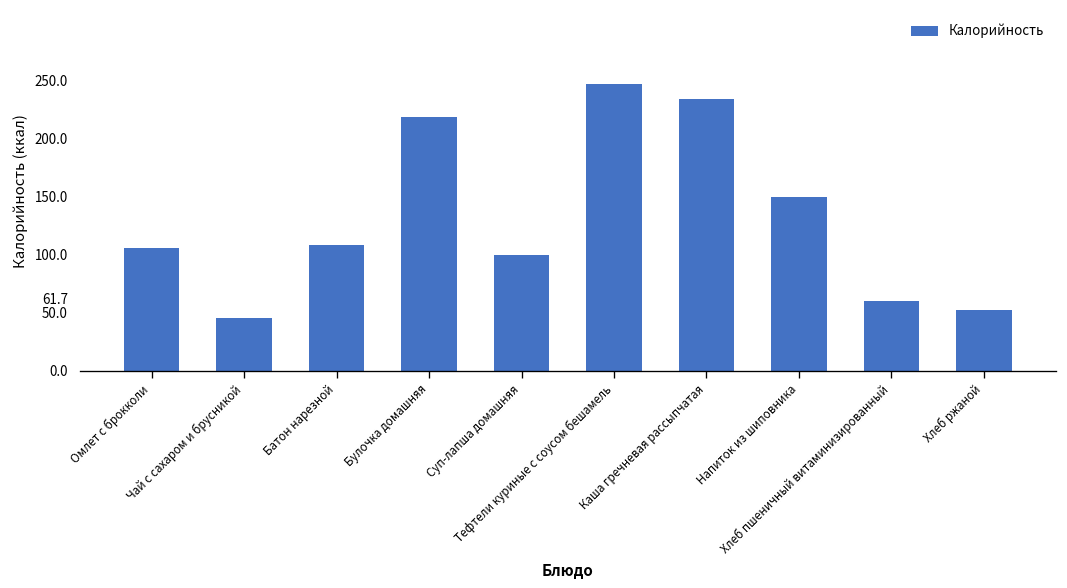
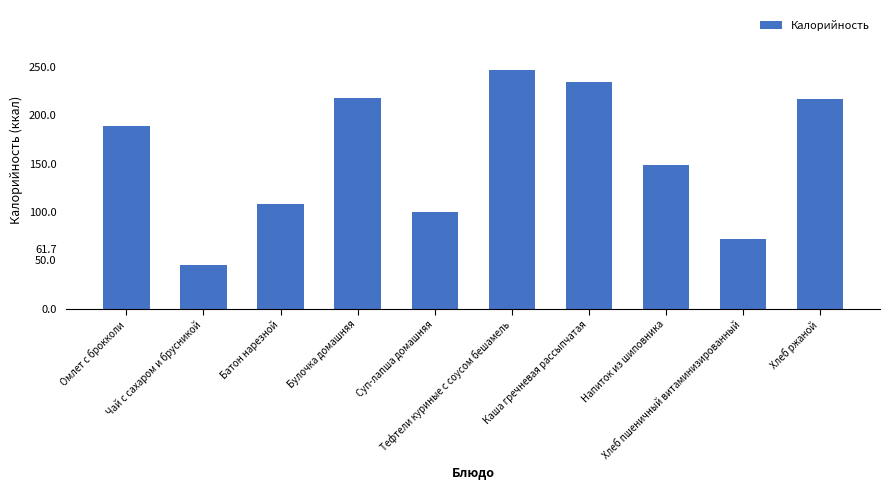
  {
-   "Омлет с брокколи": 110,
+   "Омлет с брокколи": 190,
    "Чай с сахаром и брусникой": 50,
    "Батон нарезной": 110,
    "Булочка домашняя": 220,
    "Суп-лапша домашняя": 100,
    "Тефтели куриные с соусом бешамель": 250,
    "Каша гречневая рассыпчатая": 230,
    "Напиток из шиповника": 150,
-   "Хлеб пшеничный витаминизированный": 60,
-   "Хлеб ржаной": 50
+   "Хлеб пшеничный витаминизированный": 70,
+   "Хлеб ржаной": 220
  }
